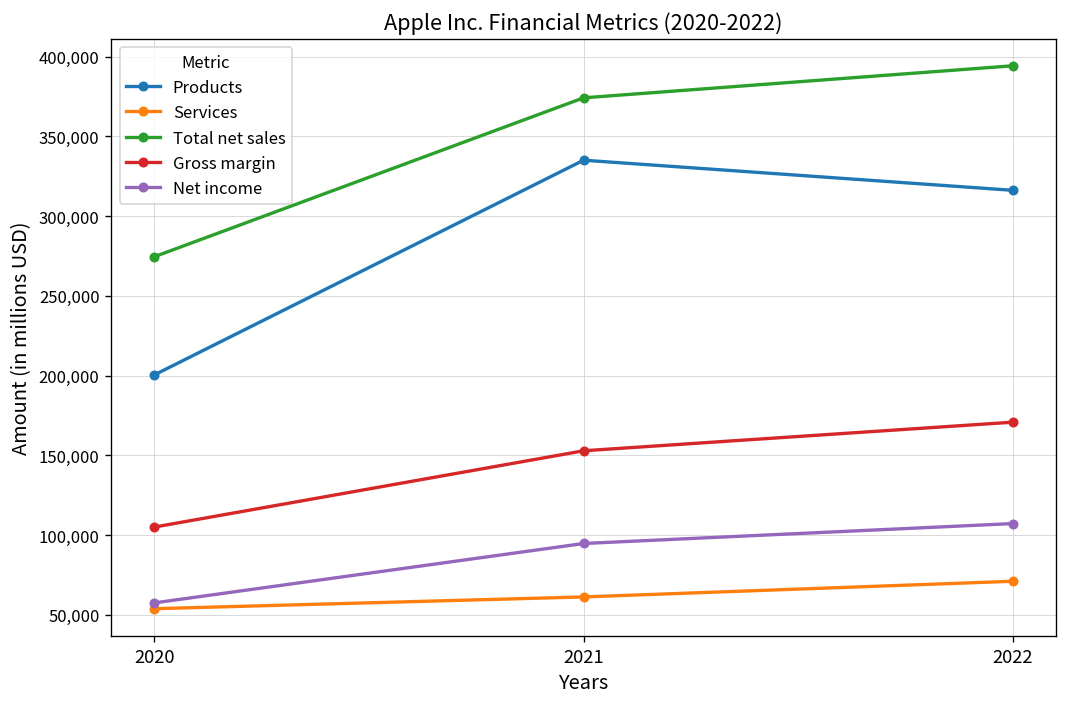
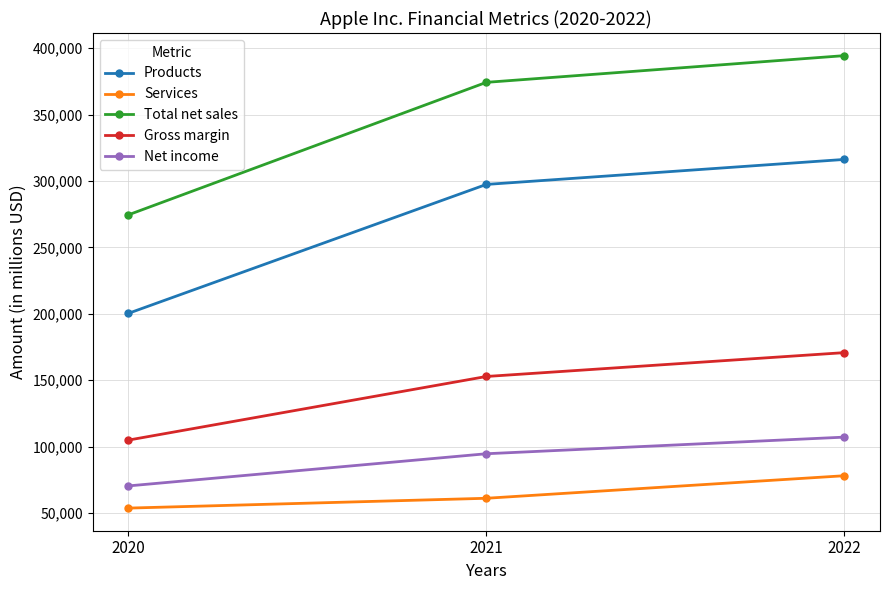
  {
    "Products": {
      "2020": "200,000",
-     "2021": "335,000",
+     "2021": "297,000",
      "2022": "316,000"
    },
    "Services": {
      "2020": "54,000",
      "2021": "61,000",
-     "2022": "71,000"
+     "2022": "78,000"
    },
    "Total net sales": {
      "2020": "275,000",
      "2021": "374,000",
      "2022": "394,000"
    },
    "Gross margin": {
      "2020": "105,000",
      "2021": "153,000",
      "2022": "171,000"
    },
    "Net income": {
-     "2020": "57,000",
+     "2020": "70,000",
      "2021": "95,000",
      "2022": "107,000"
    }
  }
